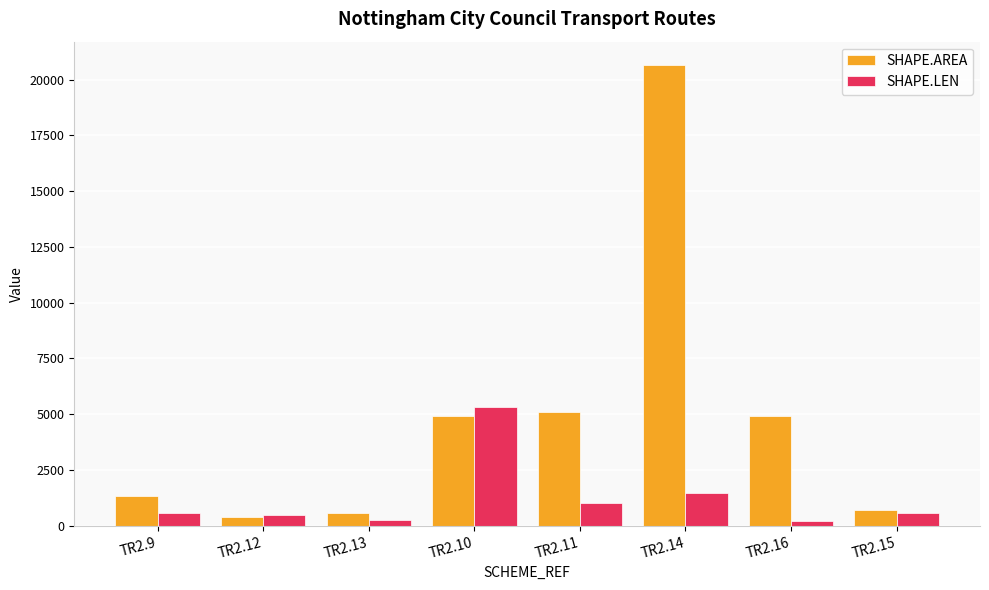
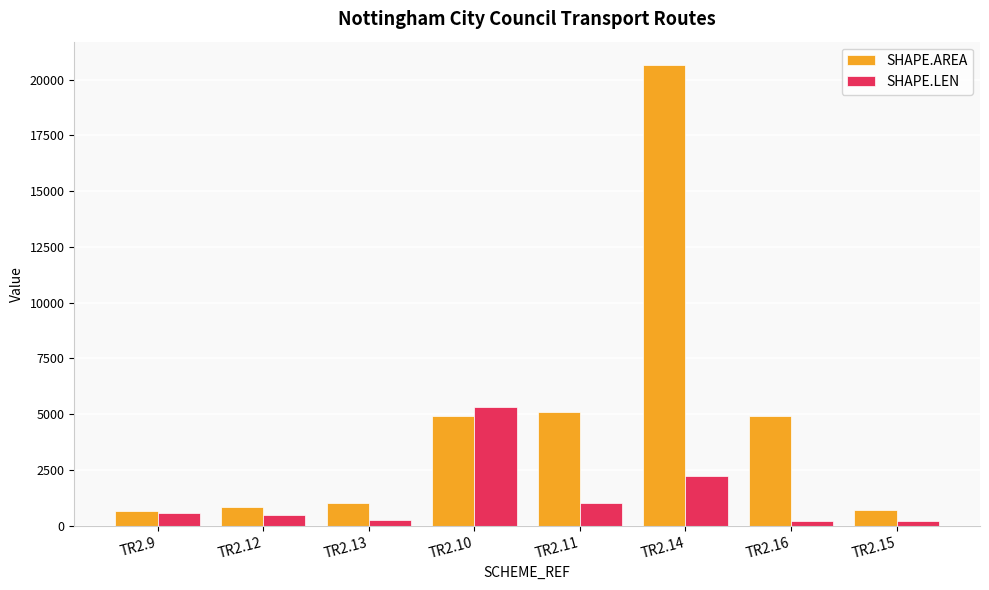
  {
    "SHAPE.AREA": {
-     "TR2.9": 1300,
-     "TR2.12": 400,
-     "TR2.13": 600,
+     "TR2.9": 600,
+     "TR2.12": 900,
+     "TR2.13": 1000,
      "TR2.10": 4900,
      "TR2.11": 5100,
      "TR2.14": 20700,
      "TR2.16": 4900,
      "TR2.15": 700
    },
    "SHAPE.LEN": {
      "TR2.9": 600,
      "TR2.12": 500,
      "TR2.13": 300,
      "TR2.10": 5300,
      "TR2.11": 1000,
-     "TR2.14": 1500,
+     "TR2.14": 2200,
      "TR2.16": 200,
-     "TR2.15": 600
+     "TR2.15": 200
    }
  }
